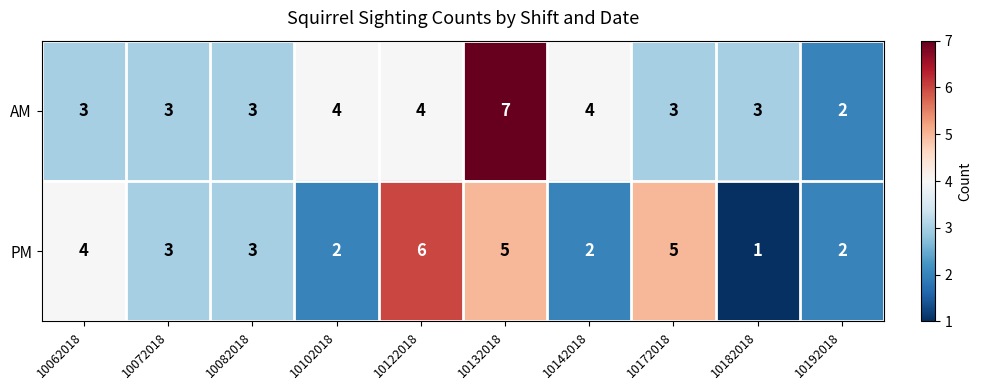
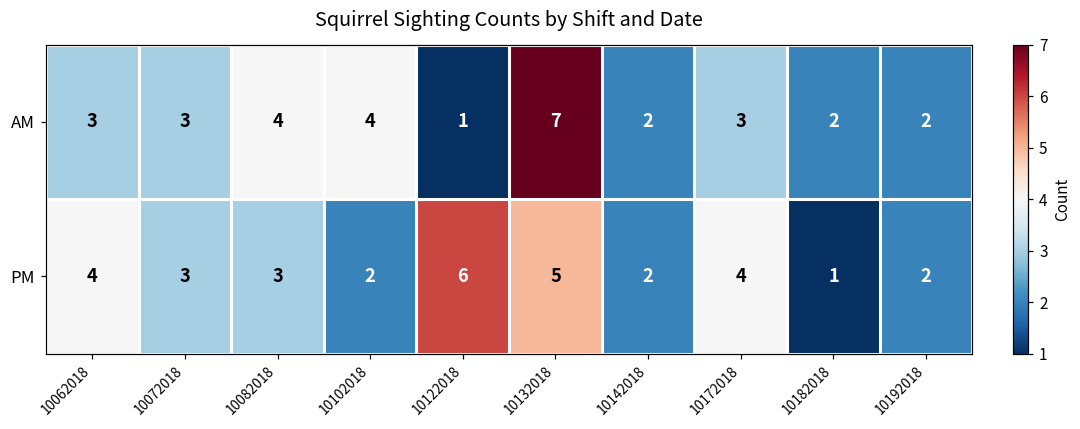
  {
    "AM": {
      "10062018": 3,
      "10072018": 3,
-     "10082018": 3,
+     "10082018": 4,
      "10102018": 4,
-     "10122018": 4,
+     "10122018": 1,
      "10132018": 7,
-     "10142018": 4,
+     "10142018": 2,
      "10172018": 3,
-     "10182018": 3,
+     "10182018": 2,
      "10192018": 2
    },
    "PM": {
      "10062018": 4,
      "10072018": 3,
      "10082018": 3,
      "10102018": 2,
      "10122018": 6,
      "10132018": 5,
      "10142018": 2,
-     "10172018": 5,
+     "10172018": 4,
      "10182018": 1,
      "10192018": 2
    }
  }
